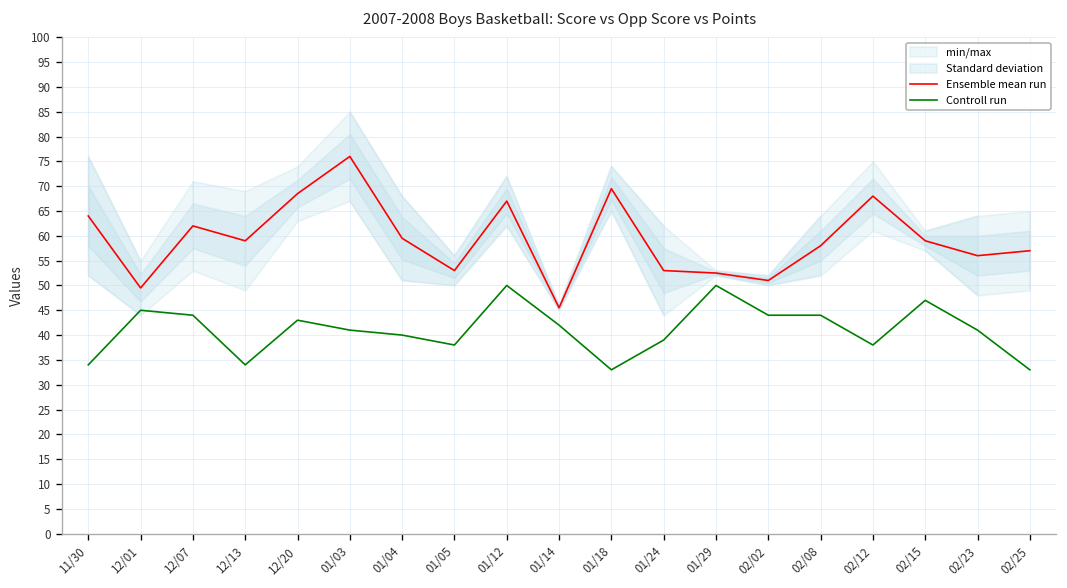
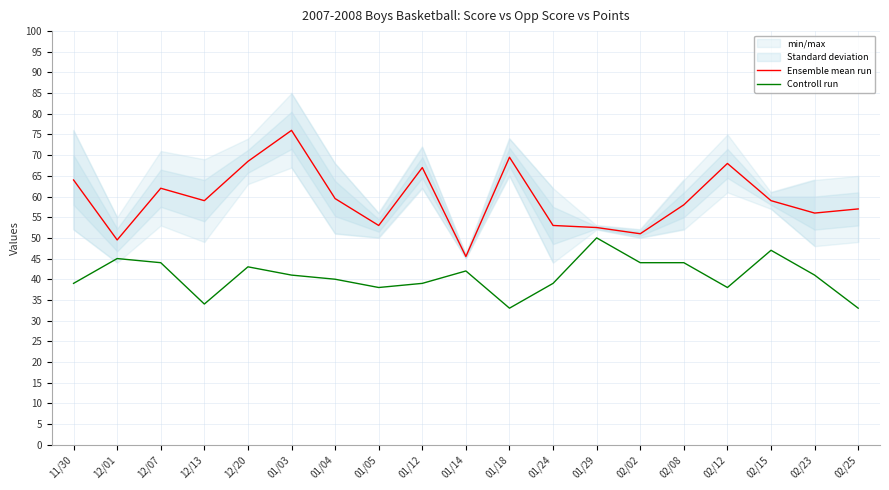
  {
    "Ensemble mean run": {
      "11/30": 64,
      "12/01": 50,
      "12/07": 62,
      "12/13": 59,
      "12/20": 69,
      "01/03": 76,
      "01/04": 60,
      "01/05": 53,
      "01/12": 67,
      "01/18": 70,
      "01/24": 53,
      "02/08": 58,
      "02/12": 68,
      "02/15": 59,
      "02/23": 56,
      "02/25": 57
    },
    "Controll run": {
-     "11/30": 34,
+     "11/30": 39,
      "12/01": 45,
      "12/07": 44,
      "12/13": 34,
      "12/20": 43,
      "01/03": 41,
      "01/04": 40,
      "01/05": 38,
-     "01/12": 50,
+     "01/12": 39,
      "01/14": 42,
      "01/18": 33,
      "01/24": 39,
      "01/29": 50,
      "02/02": 44,
      "02/08": 44,
      "02/12": 38,
      "02/15": 47,
      "02/23": 41,
      "02/25": 33
    }
  }
